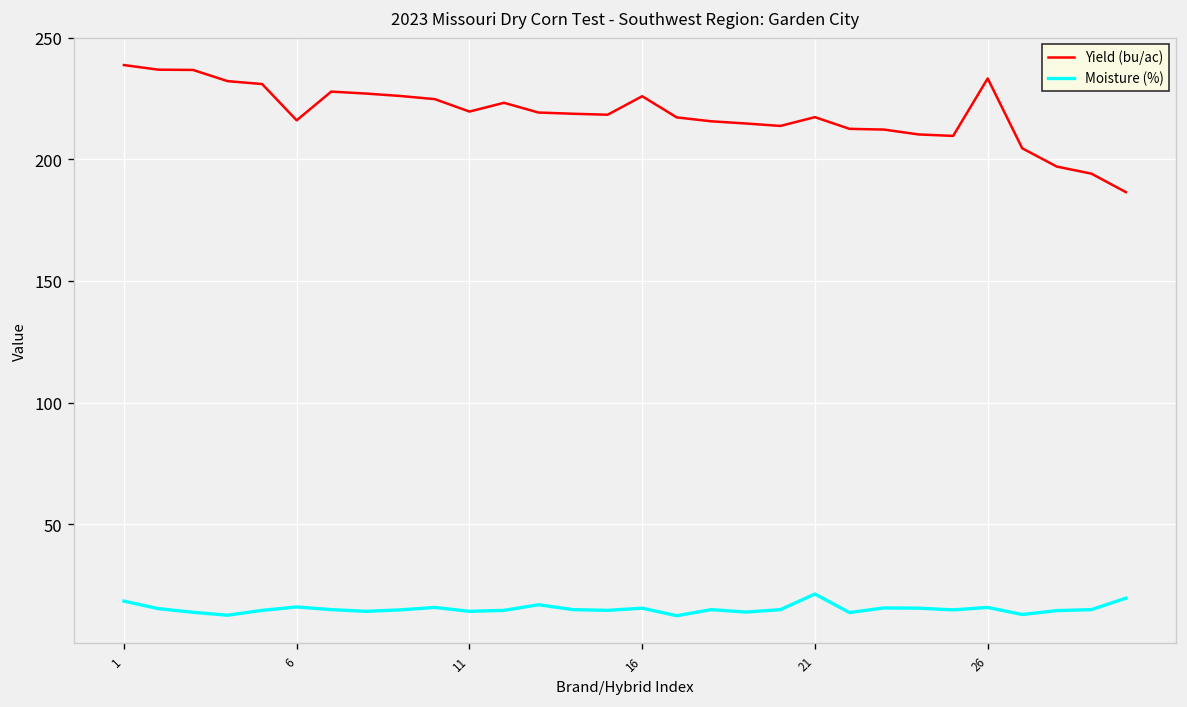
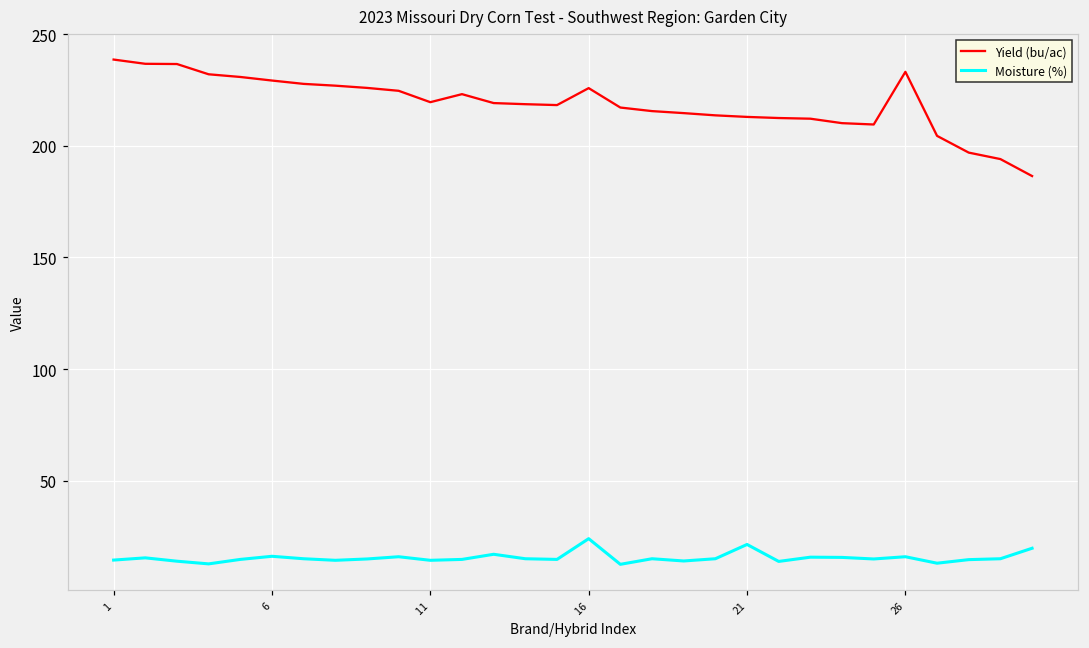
  {
    "Yield (bu/ac)": {
      "1": 239,
-     "6": 216,
+     "6": 229,
      "11": 220,
      "16": 226,
-     "21": 217,
+     "21": 213,
      "26": 233
    },
    "Moisture (%)": {
-     "1": 19,
+     "1": 14,
      "6": 16,
      "11": 14,
-     "16": 16,
+     "16": 24,
      "21": 21,
      "26": 16
    }
  }
